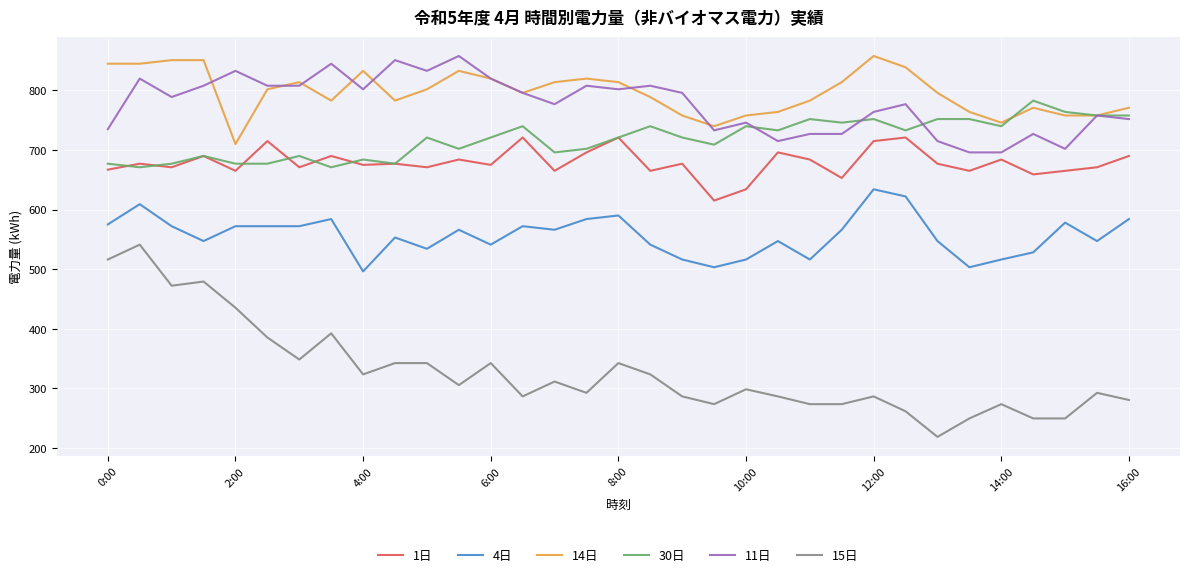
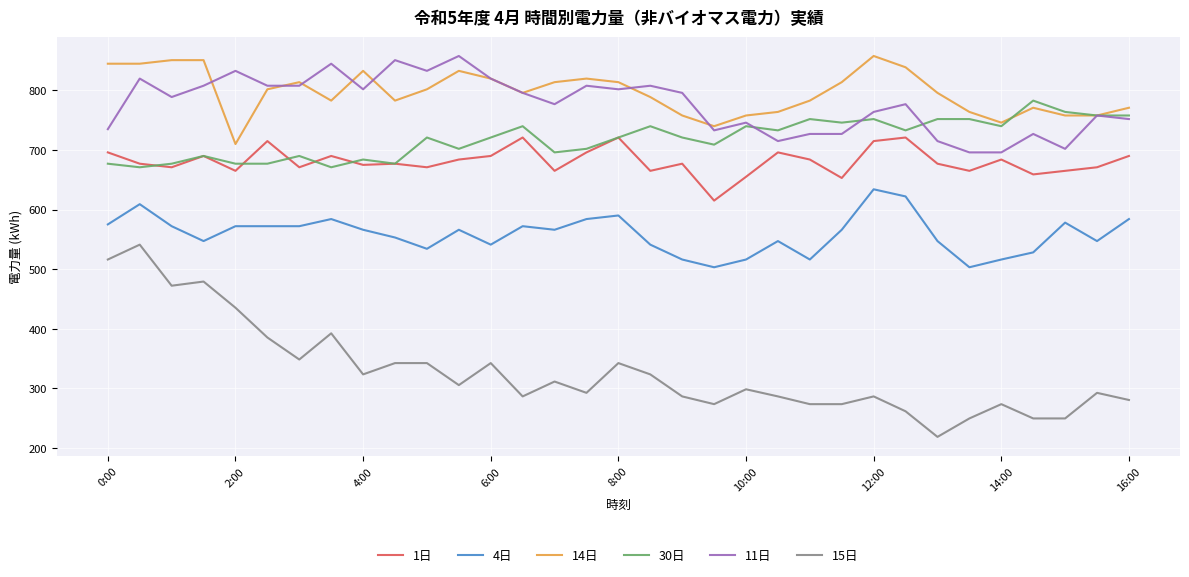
  {
    "1日": {
-     "0:00": 670,
+     "0:00": 700,
      "2:00": 670,
      "4:00": 680,
-     "6:00": 680,
-     "10:00": 630,
+     "6:00": 690,
+     "10:00": 660,
      "12:00": 720,
      "14:00": 680,
      "16:00": 690
    },
    "4日": {
      "0:00": 580,
      "2:00": 570,
-     "4:00": 500,
+     "4:00": 570,
      "6:00": 540,
      "8:00": 590,
      "10:00": 520,
      "12:00": 630,
      "14:00": 520,
      "16:00": 580
    },
    "14日": {
      "0:00": 850,
      "2:00": 710,
      "4:00": 830,
      "8:00": 810,
      "10:00": 760,
      "12:00": 860,
      "14:00": 750,
      "16:00": 770
    },
    "11日": {
      "0:00": 740,
      "2:00": 830,
      "4:00": 800,
      "8:00": 800,
      "10:00": 750,
      "12:00": 760,
      "14:00": 700,
      "16:00": 750
    }
  }
